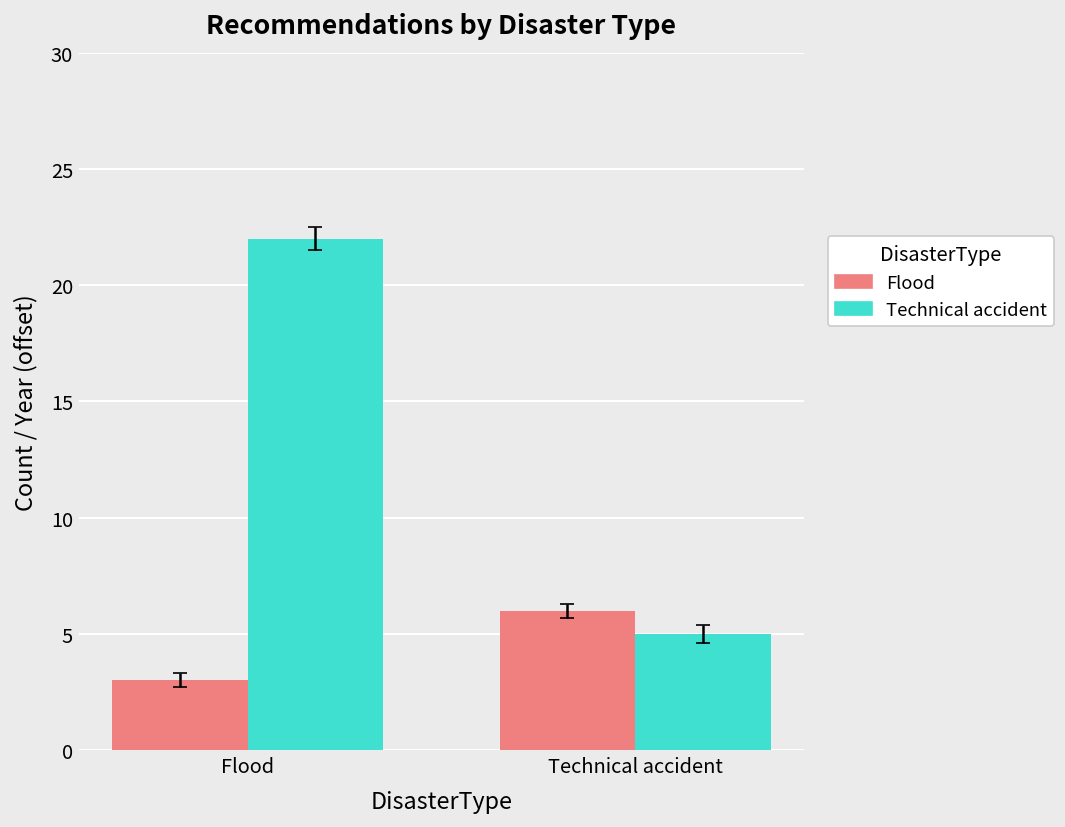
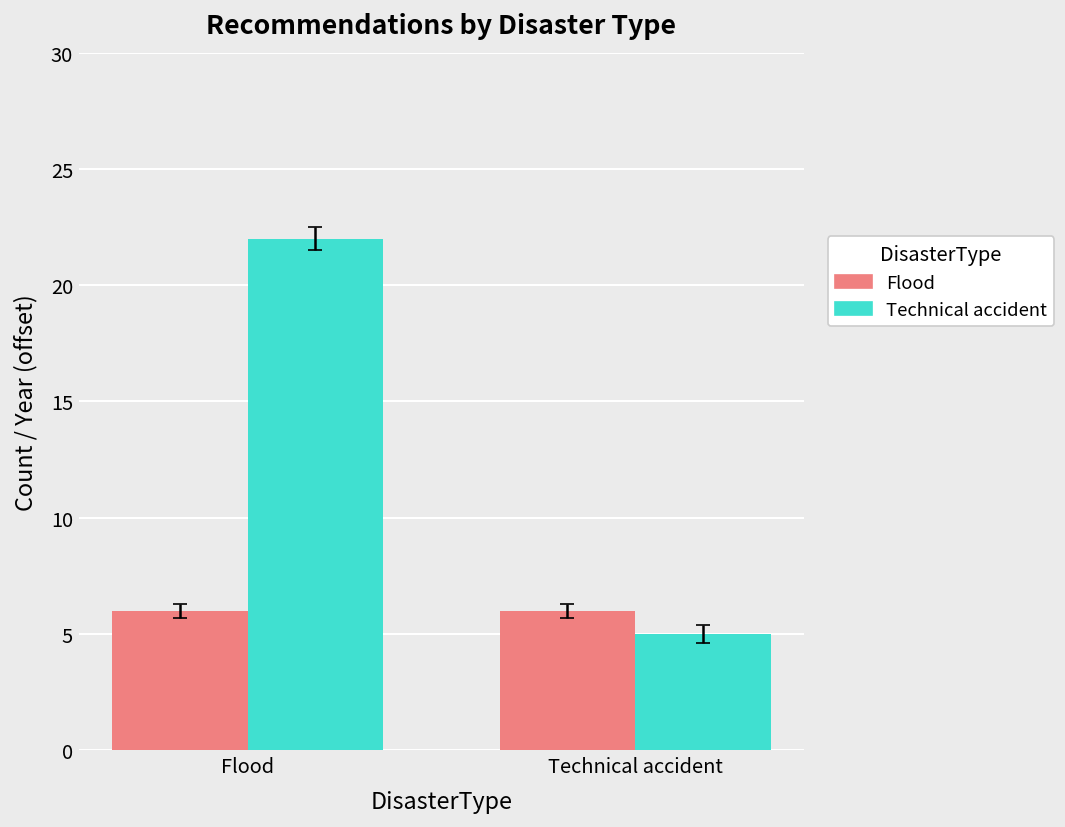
  {
    "Flood": {
-     "Flood": 3,
+     "Flood": 6,
      "Technical accident": 6
    },
    "Technical accident": {
      "Flood": 22,
      "Technical accident": 5
    }
  }
